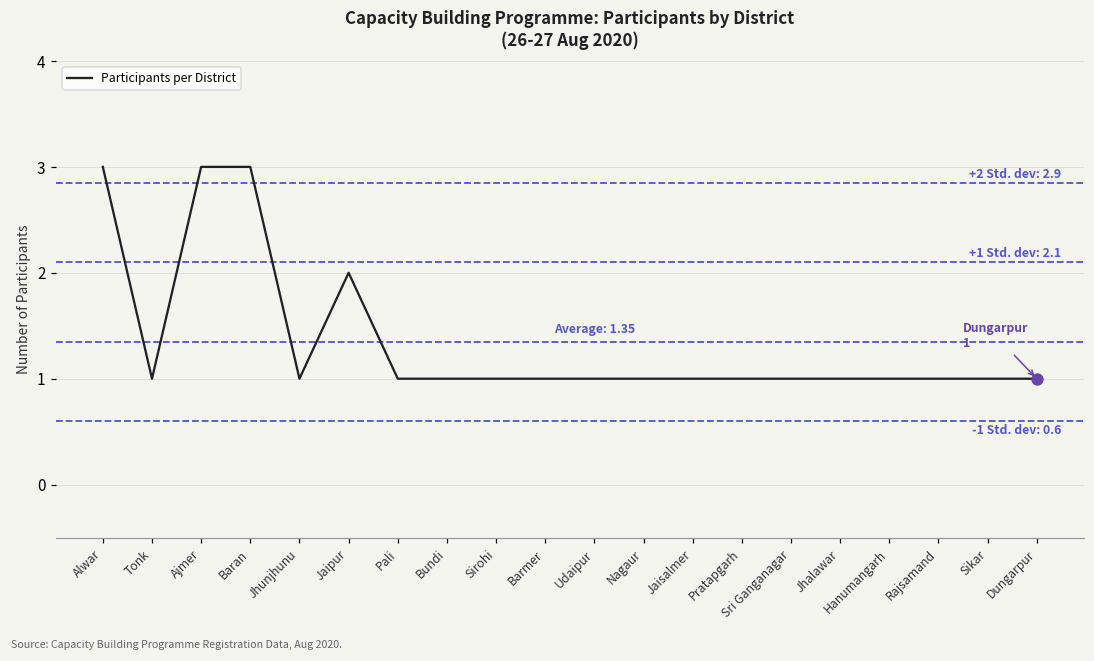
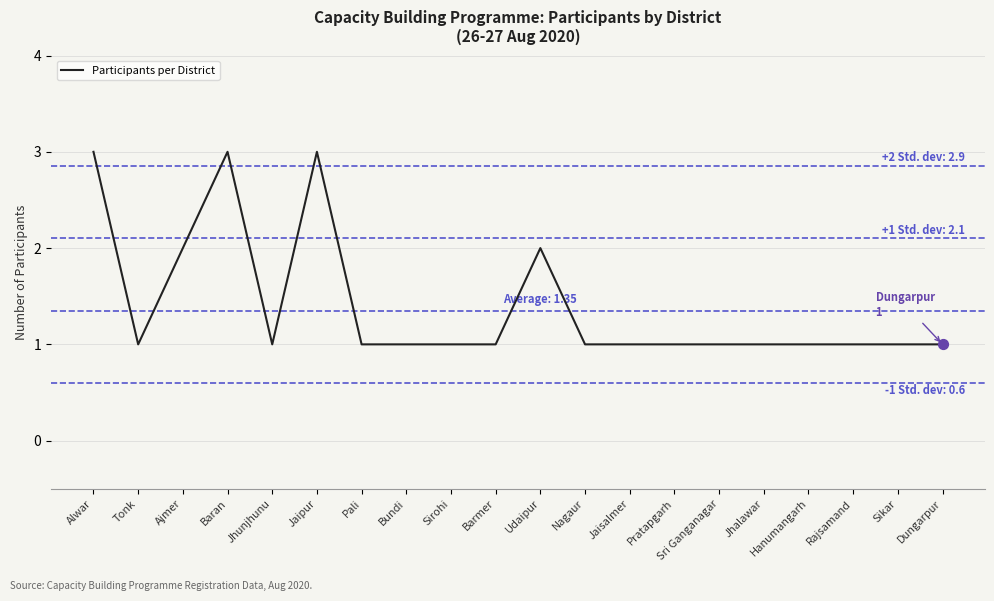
  {
    "Participants per District": {
      "Alwar": 3,
      "Tonk": 1,
-     "Ajmer": 3,
+     "Ajmer": 2,
      "Baran": 3,
      "Jhunjhunu": 1,
-     "Jaipur": 2,
+     "Jaipur": 3,
      "Pali": 1,
      "Bundi": 1,
      "Sirohi": 1,
      "Barmer": 1,
-     "Udaipur": 1,
+     "Udaipur": 2,
      "Nagaur": 1,
      "Jaisalmer": 1,
      "Pratapgarh": 1,
      "Sri Ganganagar": 1,
      "Jhalawar": 1,
      "Hanumangarh": 1,
      "Rajsamand": 1
    }
  }
